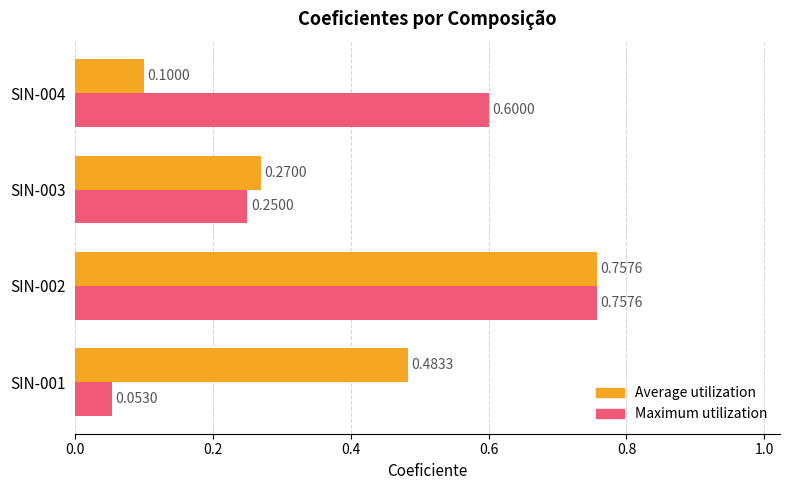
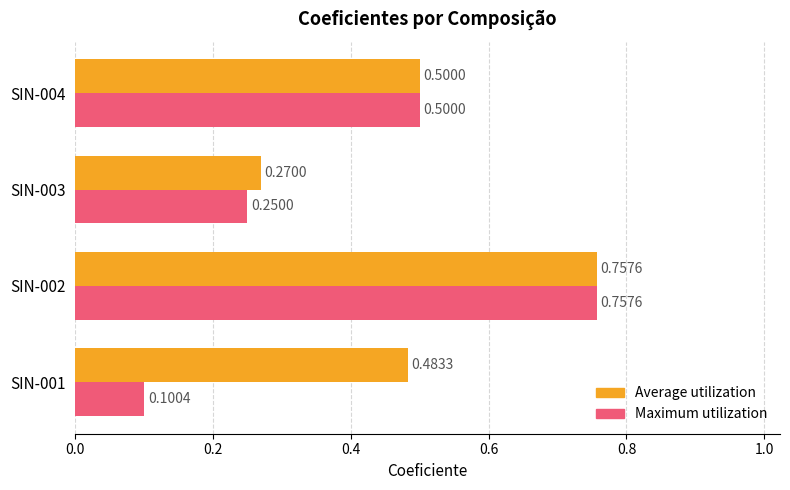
  {
    "Average utilization": {
-     "SIN-004": 0.1000,
+     "SIN-004": 0.5000,
      "SIN-003": 0.2700,
      "SIN-002": 0.7576,
      "SIN-001": 0.4833
    },
    "Maximum utilization": {
-     "SIN-004": 0.6000,
+     "SIN-004": 0.5000,
      "SIN-003": 0.2500,
      "SIN-002": 0.7576,
-     "SIN-001": 0.0530
+     "SIN-001": 0.1004
    }
  }
